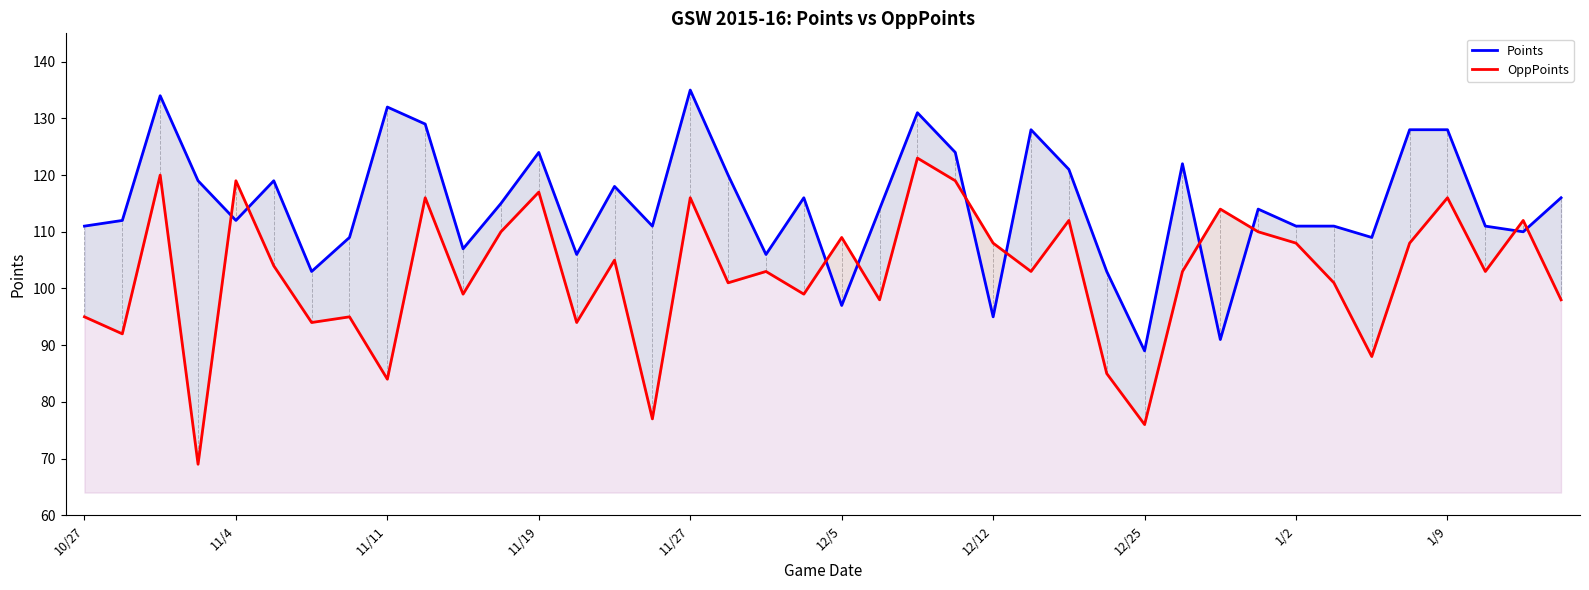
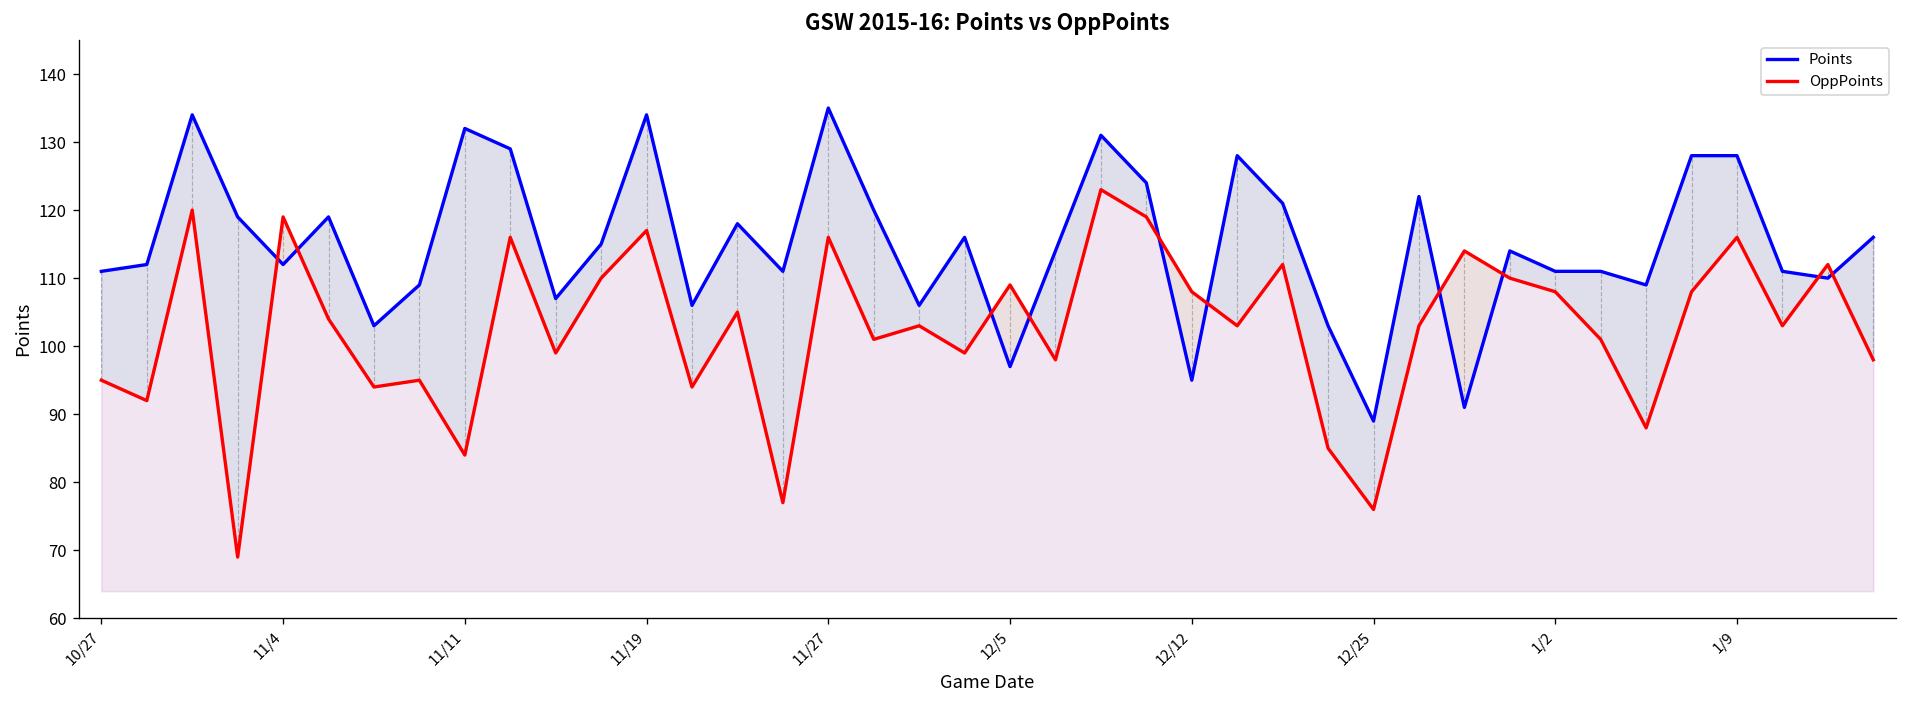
  {
    "Points": {
-     "11/19": 124
+     "11/19": 134
    }
  }
